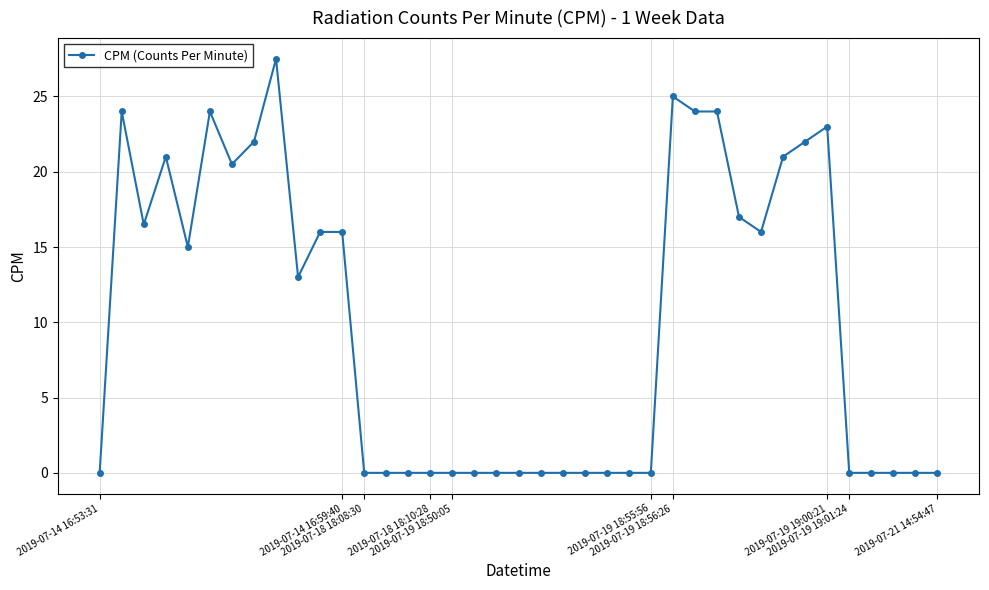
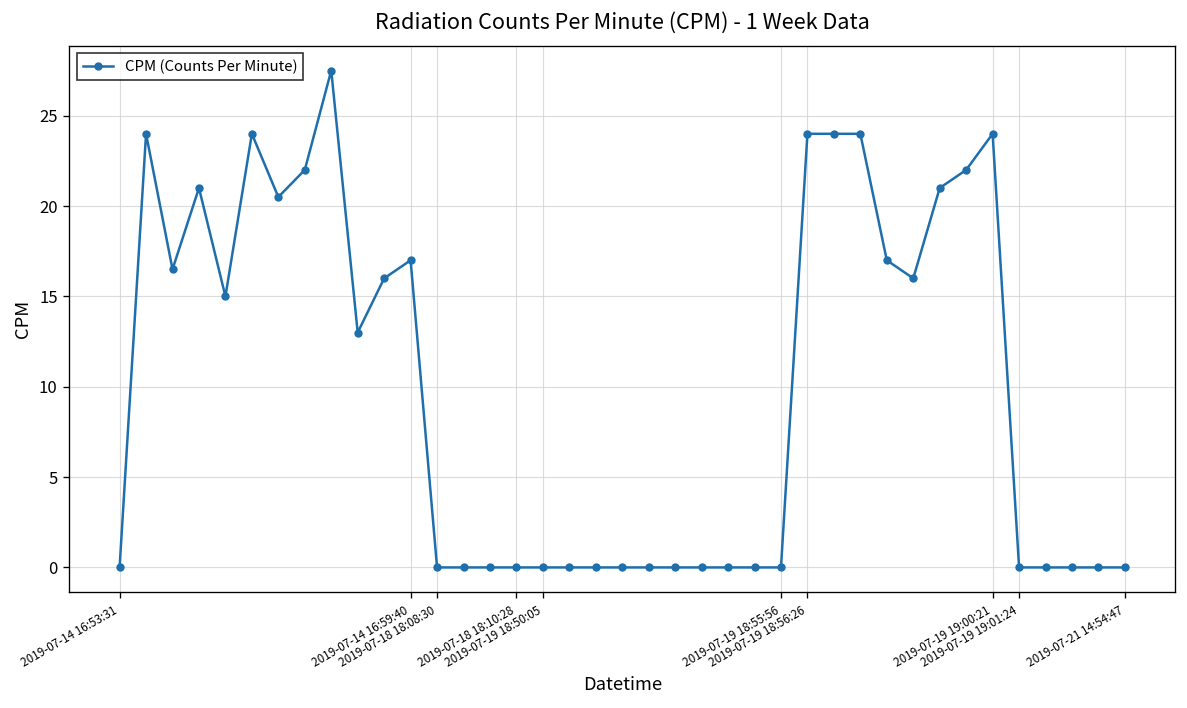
  {
    "2019-07-14 16:53:31": 0,
-   "2019-07-14 16:59:40": 16,
+   "2019-07-14 16:59:40": 17,
    "2019-07-18 18:08:30": 0,
    "2019-07-18 18:10:28": 0,
    "2019-07-19 18:50:05": 0,
    "2019-07-19 18:55:56": 0,
-   "2019-07-19 18:56:26": 25,
-   "2019-07-19 19:00:21": 23,
+   "2019-07-19 18:56:26": 24,
+   "2019-07-19 19:00:21": 24,
    "2019-07-19 19:01:24": 0,
    "2019-07-21 14:54:47": 0
  }
